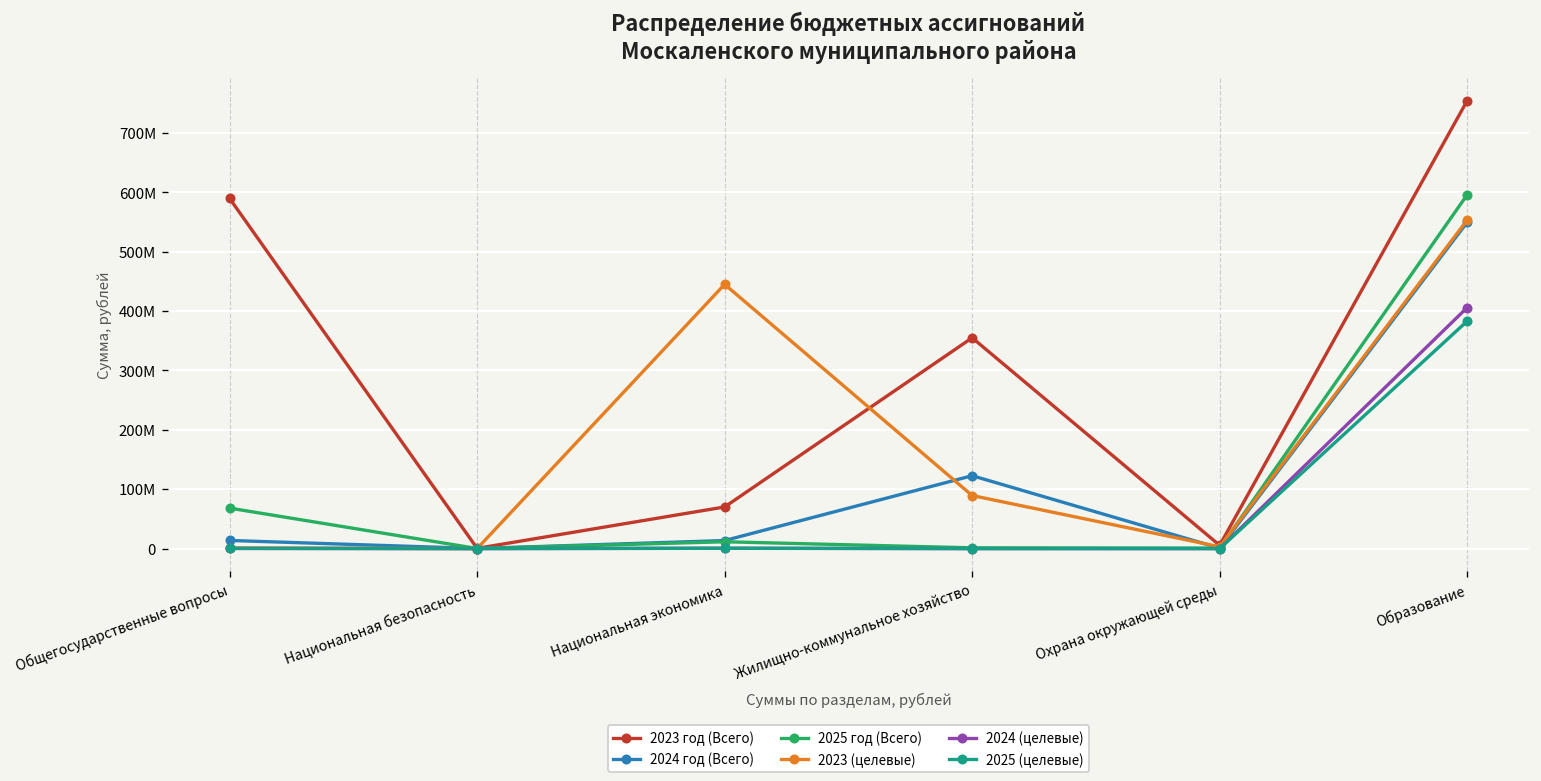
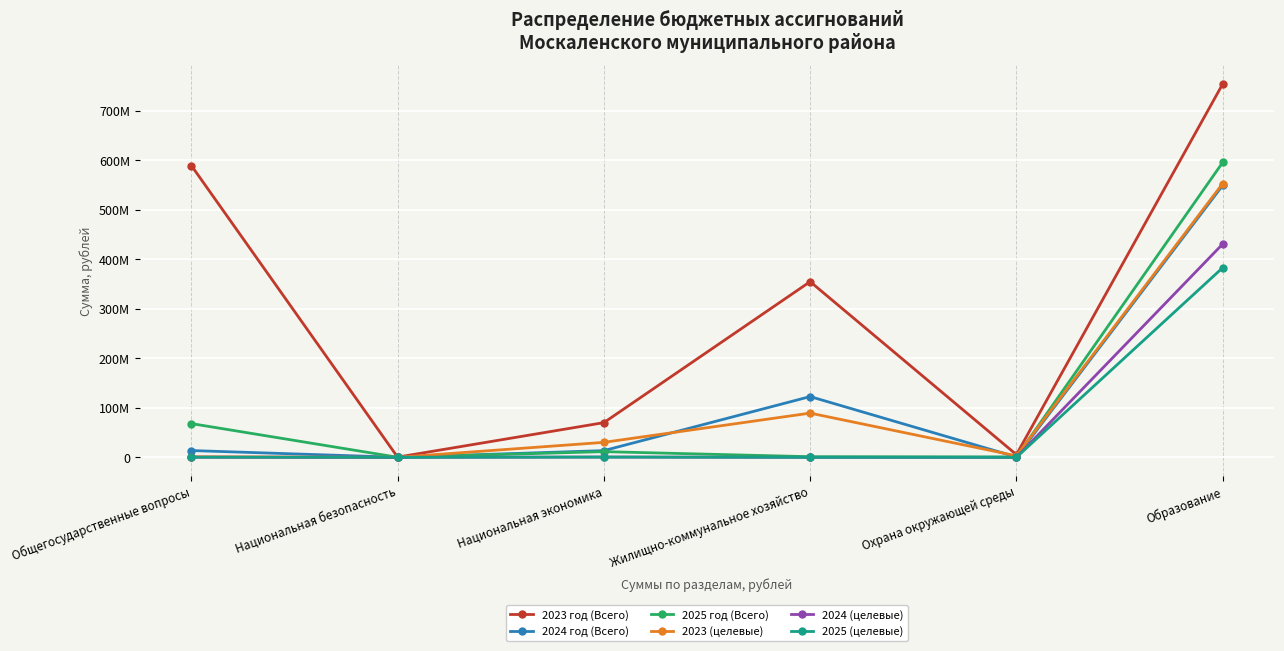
  {
    "2023 год (Всего)": {
      "Общегосударственные вопросы": 590000000,
      "Национальная экономика": 70000000,
      "Жилищно-коммунальное хозяйство": 360000000,
      "Образование": 750000000
    },
    "2024 год (Всего)": {
      "Общегосударственные вопросы": 10000000,
      "Жилищно-коммунальное хозяйство": 120000000
    },
    "2023 (целевые)": {
-     "Национальная экономика": 450000000,
+     "Национальная экономика": 30000000,
      "Жилищно-коммунальное хозяйство": 90000000
    },
    "2024 (целевые)": {
-     "Образование": 410000000
+     "Образование": 430000000
    }
  }
